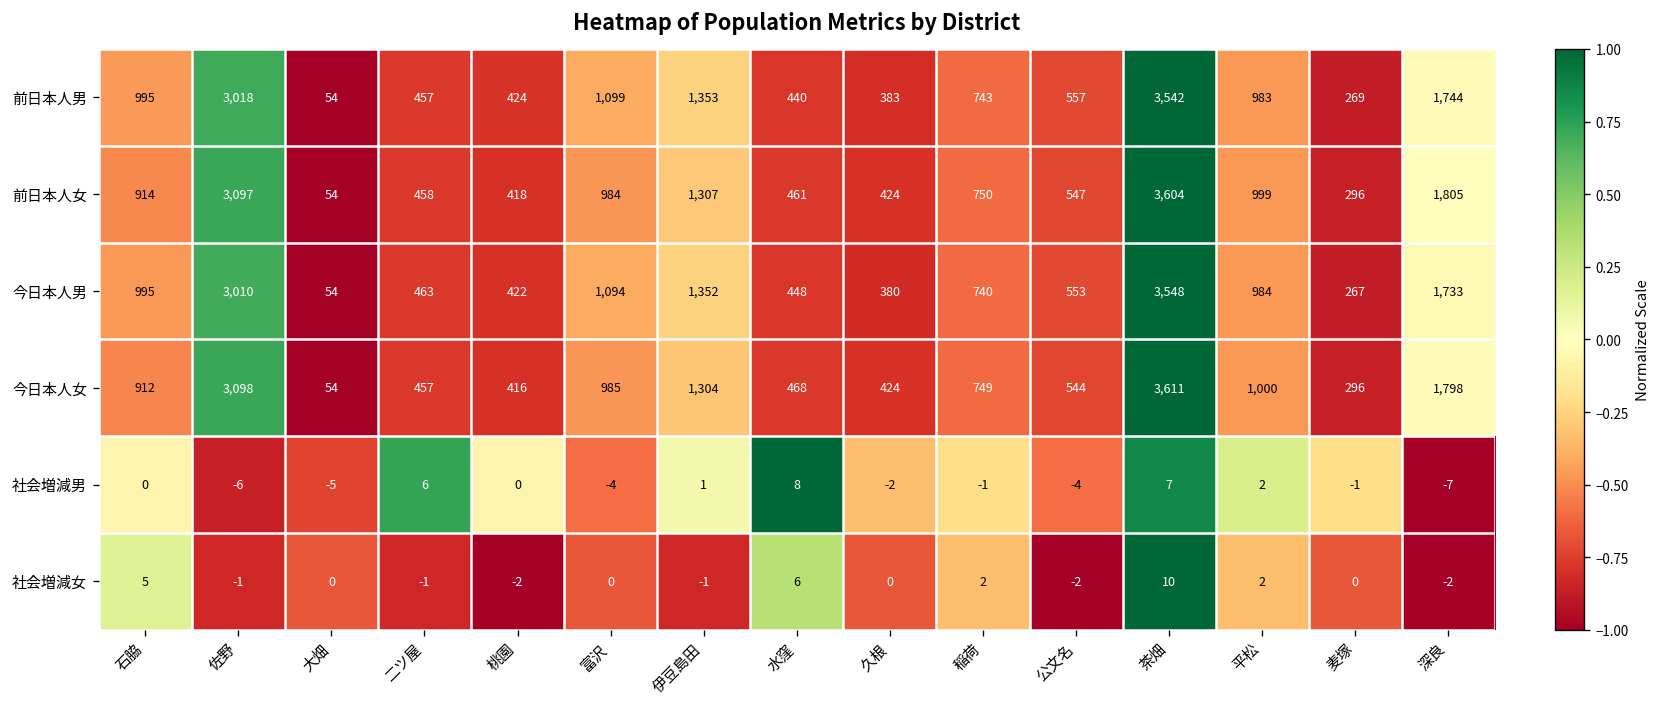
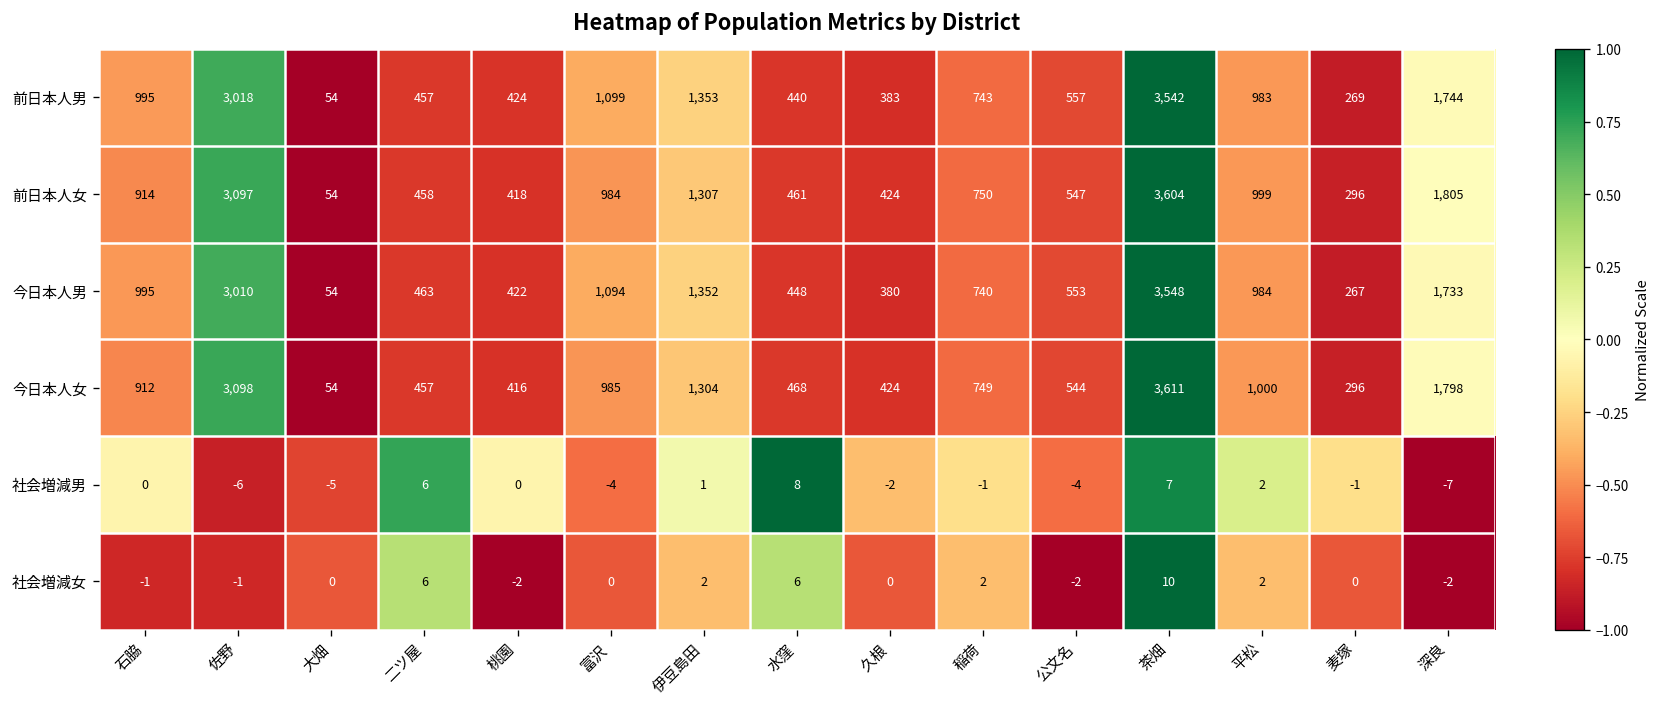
  {
    "前日本人男": {
      "石脇": "995",
      "佐野": "3,018",
      "大畑": "54",
      "二ツ屋": "457",
      "桃園": "424",
      "富沢": "1,099",
      "伊豆島田": "1,353",
      "水窪": "440",
      "久根": "383",
      "稲荷": "743",
      "公文名": "557",
      "茶畑": "3,542",
      "平松": "983",
      "麦塚": "269",
      "深良": "1,744"
    },
    "前日本人女": {
      "石脇": "914",
      "佐野": "3,097",
      "大畑": "54",
      "二ツ屋": "458",
      "桃園": "418",
      "富沢": "984",
      "伊豆島田": "1,307",
      "水窪": "461",
      "久根": "424",
      "稲荷": "750",
      "公文名": "547",
      "茶畑": "3,604",
      "平松": "999",
      "麦塚": "296",
      "深良": "1,805"
    },
    "今日本人男": {
      "石脇": "995",
      "佐野": "3,010",
      "大畑": "54",
      "二ツ屋": "463",
      "桃園": "422",
      "富沢": "1,094",
      "伊豆島田": "1,352",
      "水窪": "448",
      "久根": "380",
      "稲荷": "740",
      "公文名": "553",
      "茶畑": "3,548",
      "平松": "984",
      "麦塚": "267",
      "深良": "1,733"
    },
    "今日本人女": {
      "石脇": "912",
      "佐野": "3,098",
      "大畑": "54",
      "二ツ屋": "457",
      "桃園": "416",
      "富沢": "985",
      "伊豆島田": "1,304",
      "水窪": "468",
      "久根": "424",
      "稲荷": "749",
      "公文名": "544",
      "茶畑": "3,611",
      "平松": "1,000",
      "麦塚": "296",
      "深良": "1,798"
    },
    "社会増減男": {
      "石脇": "0",
      "佐野": "-6",
      "大畑": "-5",
      "二ツ屋": "6",
      "桃園": "0",
      "富沢": "-4",
      "伊豆島田": "1",
      "水窪": "8",
      "久根": "-2",
      "稲荷": "-1",
      "公文名": "-4",
      "茶畑": "7",
      "平松": "2",
      "麦塚": "-1",
      "深良": "-7"
    },
    "社会増減女": {
-     "石脇": "5",
+     "石脇": "-1",
      "佐野": "-1",
      "大畑": "0",
-     "二ツ屋": "-1",
+     "二ツ屋": "6",
      "桃園": "-2",
      "富沢": "0",
-     "伊豆島田": "-1",
+     "伊豆島田": "2",
      "水窪": "6",
      "久根": "0",
      "稲荷": "2",
      "公文名": "-2",
      "茶畑": "10",
      "平松": "2",
      "麦塚": "0",
      "深良": "-2"
    }
  }
